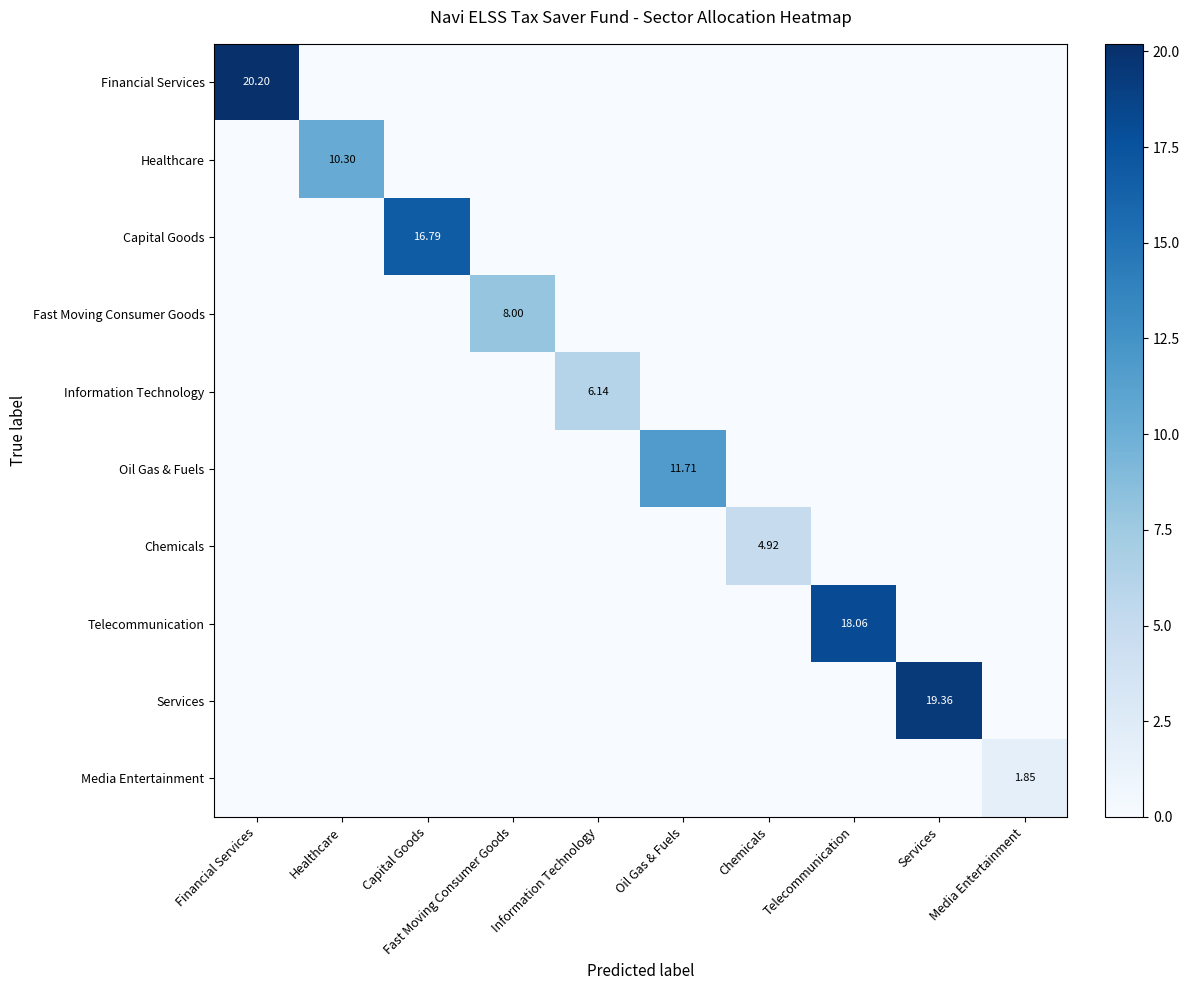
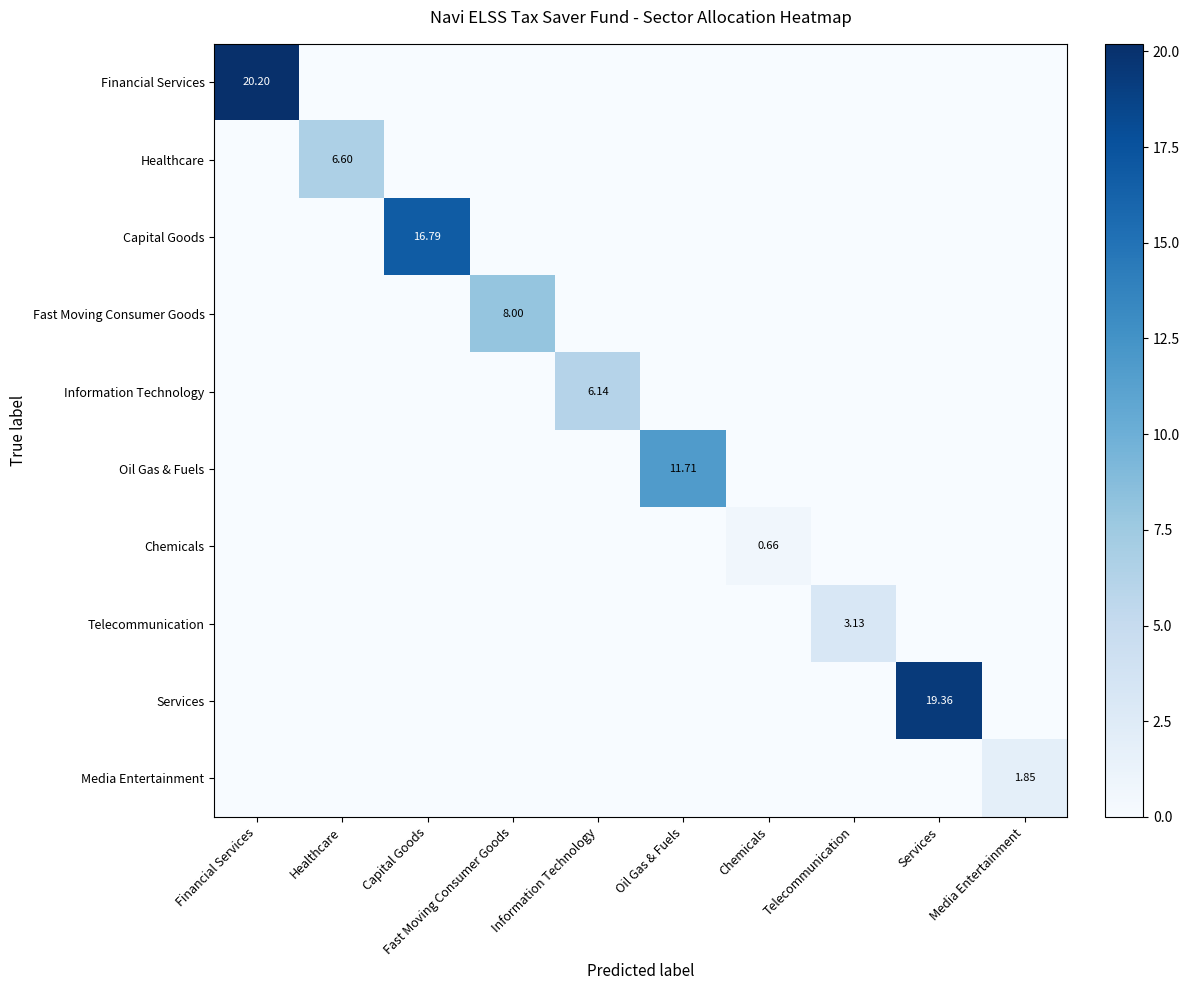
  {
    "Financial Services": {
      "Financial Services": 20.20
    },
    "Healthcare": {
-     "Healthcare": 10.30
+     "Healthcare": 6.60
    },
    "Capital Goods": {
      "Capital Goods": 16.79
    },
    "Fast Moving Consumer Goods": {
      "Fast Moving Consumer Goods": 8.00
    },
    "Information Technology": {
      "Information Technology": 6.14
    },
    "Oil Gas & Fuels": {
      "Oil Gas & Fuels": 11.71
    },
    "Chemicals": {
-     "Chemicals": 4.92
+     "Chemicals": 0.66
    },
    "Telecommunication": {
-     "Telecommunication": 18.06
+     "Telecommunication": 3.13
    },
    "Services": {
      "Services": 19.36
    },
    "Media Entertainment": {
      "Media Entertainment": 1.85
    }
  }
